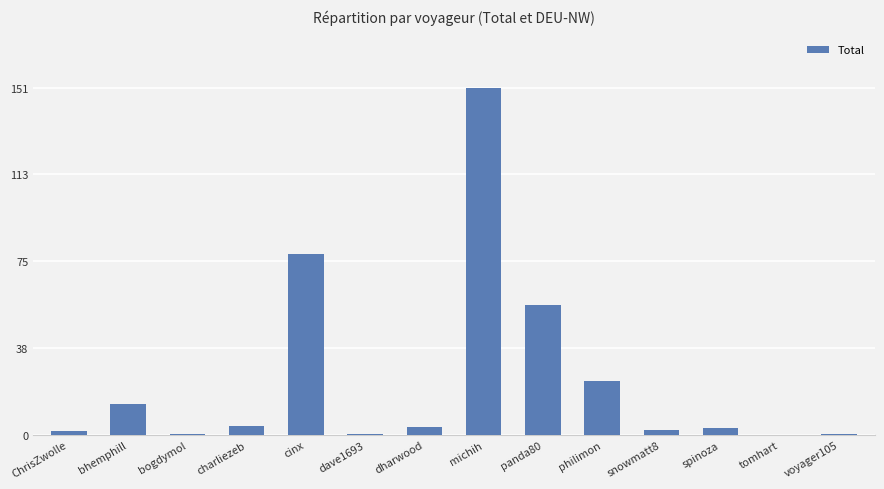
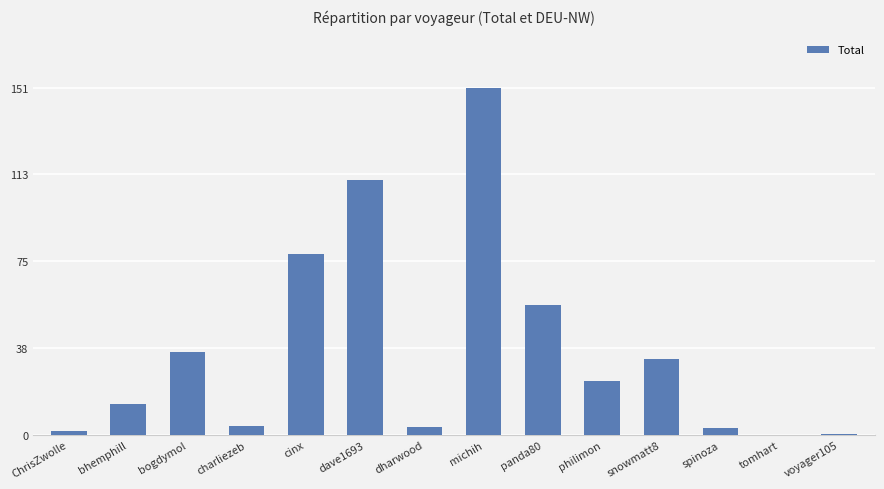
  {
    "ChrisZwolle": 2,
    "bhemphill": 14,
-   "bogdymol": 1,
+   "bogdymol": 36,
    "charliezeb": 4,
    "cinx": 79,
-   "dave1693": 0,
+   "dave1693": 111,
    "dharwood": 3,
    "michih": 151,
    "panda80": 56,
    "philimon": 23,
-   "snowmatt8": 2,
+   "snowmatt8": 33,
    "spinoza": 3
  }
